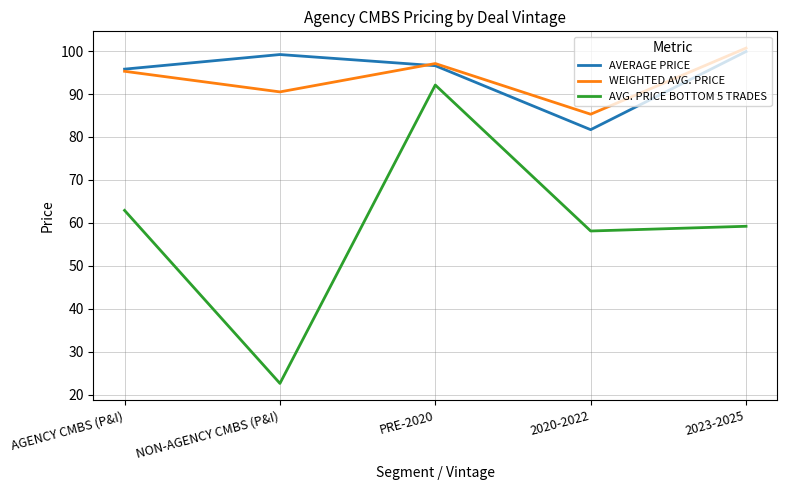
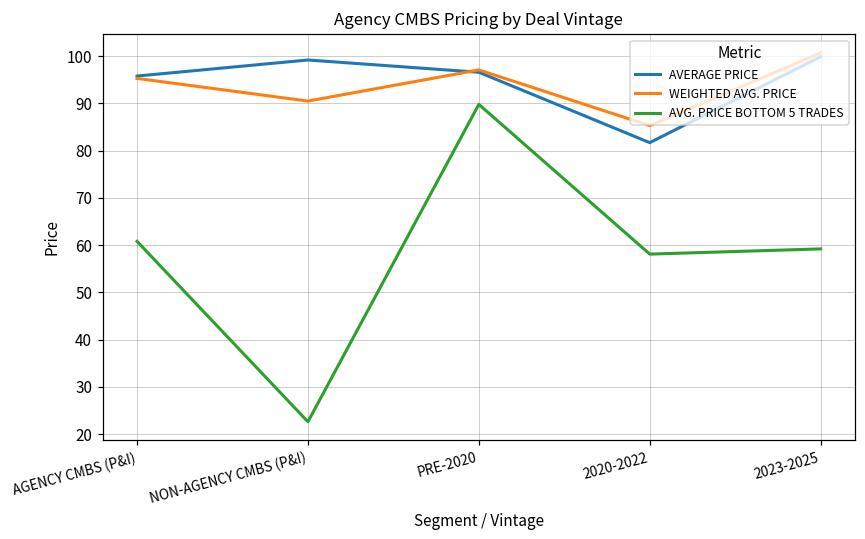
  {
    "AVERAGE PRICE": {
      "NON-AGENCY CMBS (P&I)": 99,
      "2020-2022": 82
    },
    "WEIGHTED AVG. PRICE": {
      "NON-AGENCY CMBS (P&I)": 91,
      "2020-2022": 85
    },
    "AVG. PRICE BOTTOM 5 TRADES": {
-     "AGENCY CMBS (P&I)": 63,
+     "AGENCY CMBS (P&I)": 61,
      "NON-AGENCY CMBS (P&I)": 23,
-     "PRE-2020": 92,
+     "PRE-2020": 90,
      "2020-2022": 58,
      "2023-2025": 59
    }
  }
